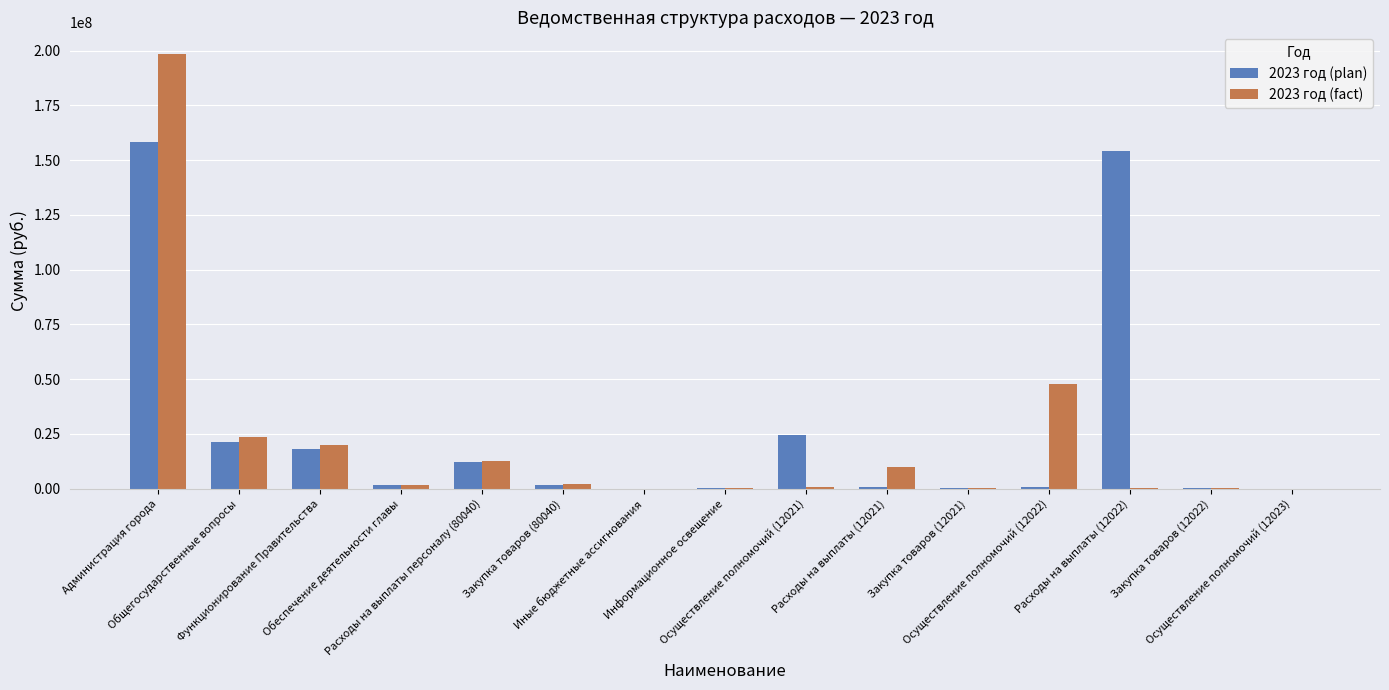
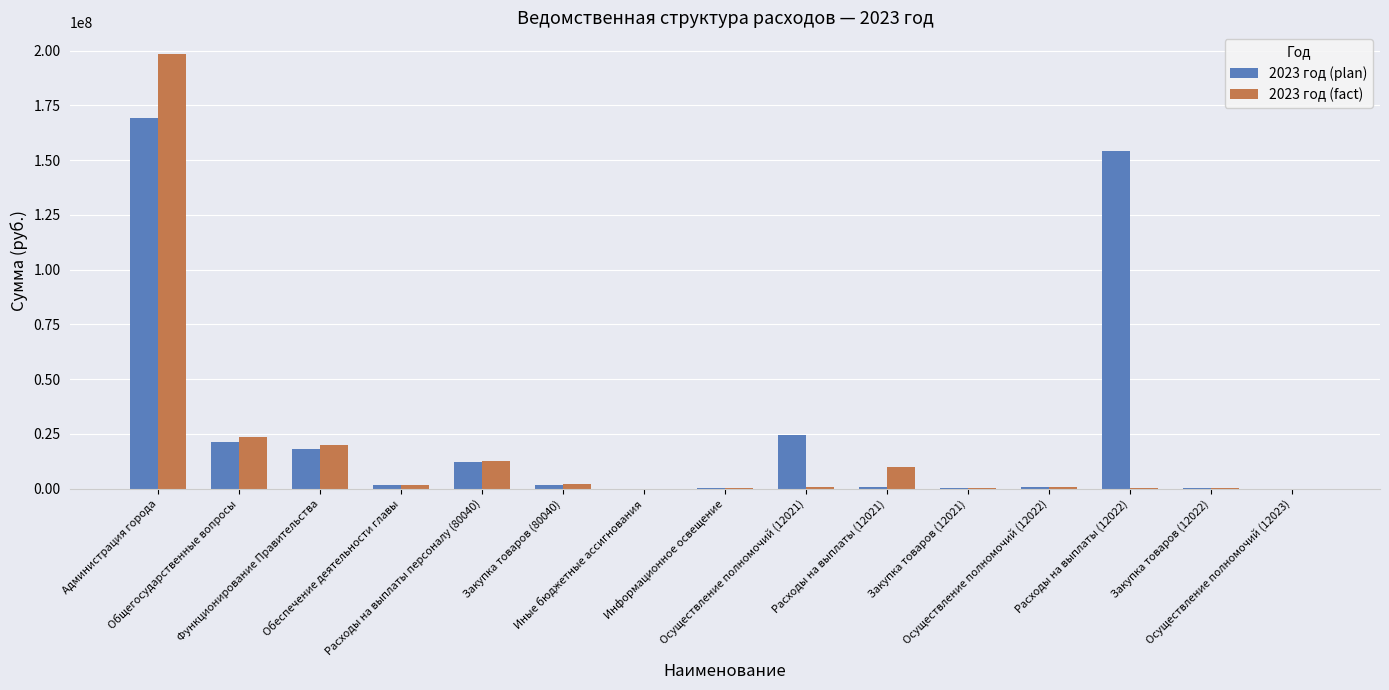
  {
    "2023 год (plan)": {
-     "Администрация города": 158000000,
+     "Администрация города": 169000000,
      "Общегосударственные вопросы": 21000000,
      "Функционирование Правительства": 18000000,
      "Обеспечение деятельности главы": 2000000,
      "Расходы на выплаты персоналу (80040)": 12000000,
      "Закупка товаров (80040)": 1000000,
      "Осуществление полномочий (12021)": 24000000,
      "Расходы на выплаты (12022)": 154000000
    },
    "2023 год (fact)": {
      "Администрация города": 198000000,
      "Общегосударственные вопросы": 24000000,
      "Функционирование Правительства": 20000000,
      "Обеспечение деятельности главы": 2000000,
      "Расходы на выплаты персоналу (80040)": 13000000,
      "Закупка товаров (80040)": 2000000,
      "Расходы на выплаты (12021)": 10000000,
-     "Осуществление полномочий (12022)": 48000000
+     "Осуществление полномочий (12022)": 1000000
    }
  }
